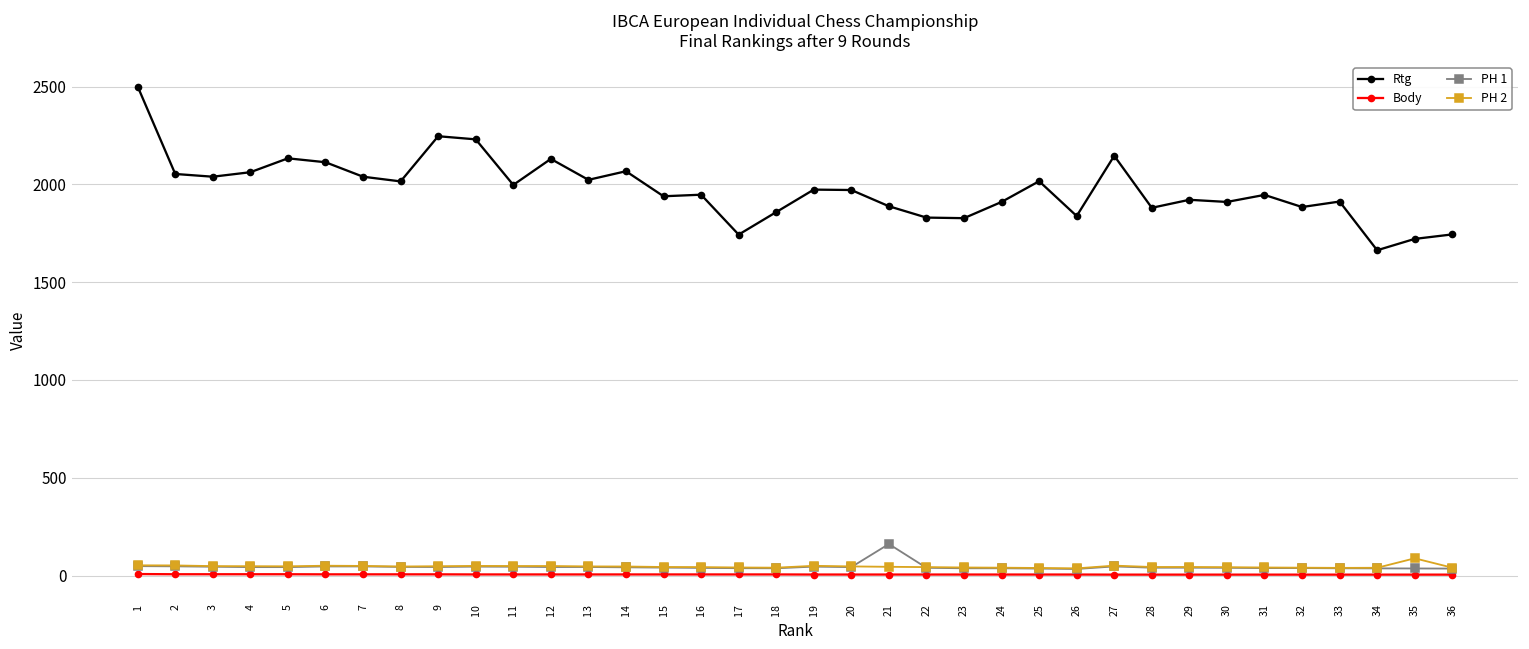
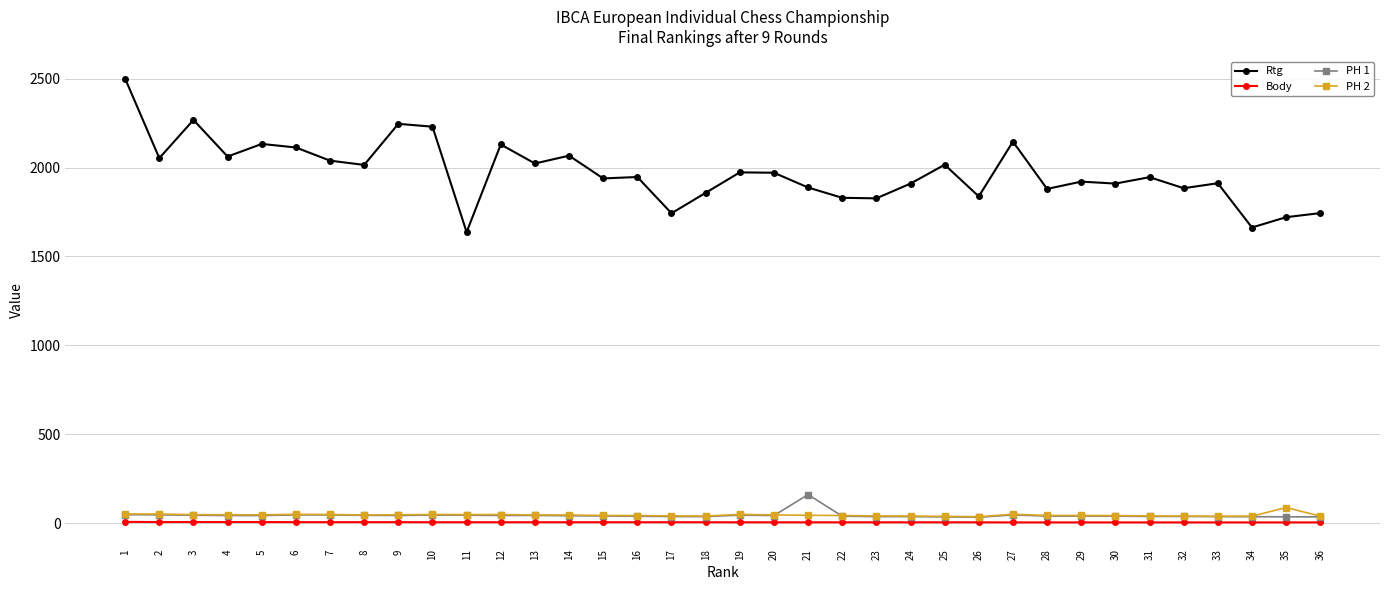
  {
    "Rtg": {
      "1": 2500,
      "2": 2050,
-     "3": 2040,
+     "3": 2270,
      "4": 2060,
      "5": 2130,
      "6": 2110,
      "7": 2040,
      "8": 2020,
      "9": 2250,
      "10": 2230,
-     "11": 2000,
+     "11": 1640,
      "12": 2130,
      "13": 2020,
      "14": 2070,
      "15": 1940,
      "16": 1950,
      "17": 1740,
      "18": 1860,
      "19": 1970,
      "20": 1970,
      "21": 1890,
      "22": 1830,
      "23": 1830,
      "24": 1910,
      "25": 2020,
      "26": 1840,
      "27": 2150,
      "28": 1880,
      "29": 1920,
      "30": 1910,
      "31": 1950,
      "32": 1880,
      "33": 1910,
      "34": 1660,
      "35": 1720,
      "36": 1740
    },
    "Body": {
      "1": 10,
      "2": 10,
      "3": 10,
      "4": 10,
      "5": 10,
      "6": 10,
      "7": 10,
      "8": 10,
      "9": 10,
      "10": 10,
      "11": 10,
      "12": 10,
      "13": 10,
      "14": 10,
      "15": 10,
      "16": 10,
      "17": 10,
      "18": 10,
      "19": 10,
      "20": 10,
      "21": 10,
      "22": 10,
      "23": 10,
      "24": 10,
      "25": 10,
      "26": 10,
      "27": 0,
      "28": 0,
      "29": 0,
      "30": 0,
      "31": 0,
      "32": 0,
      "33": 0,
      "34": 0,
      "35": 0,
      "36": 0
    },
    "PH 1": {
      "21": 160,
      "35": 40
    },
    "PH 2": {
      "21": 40,
      "35": 90
    }
  }
